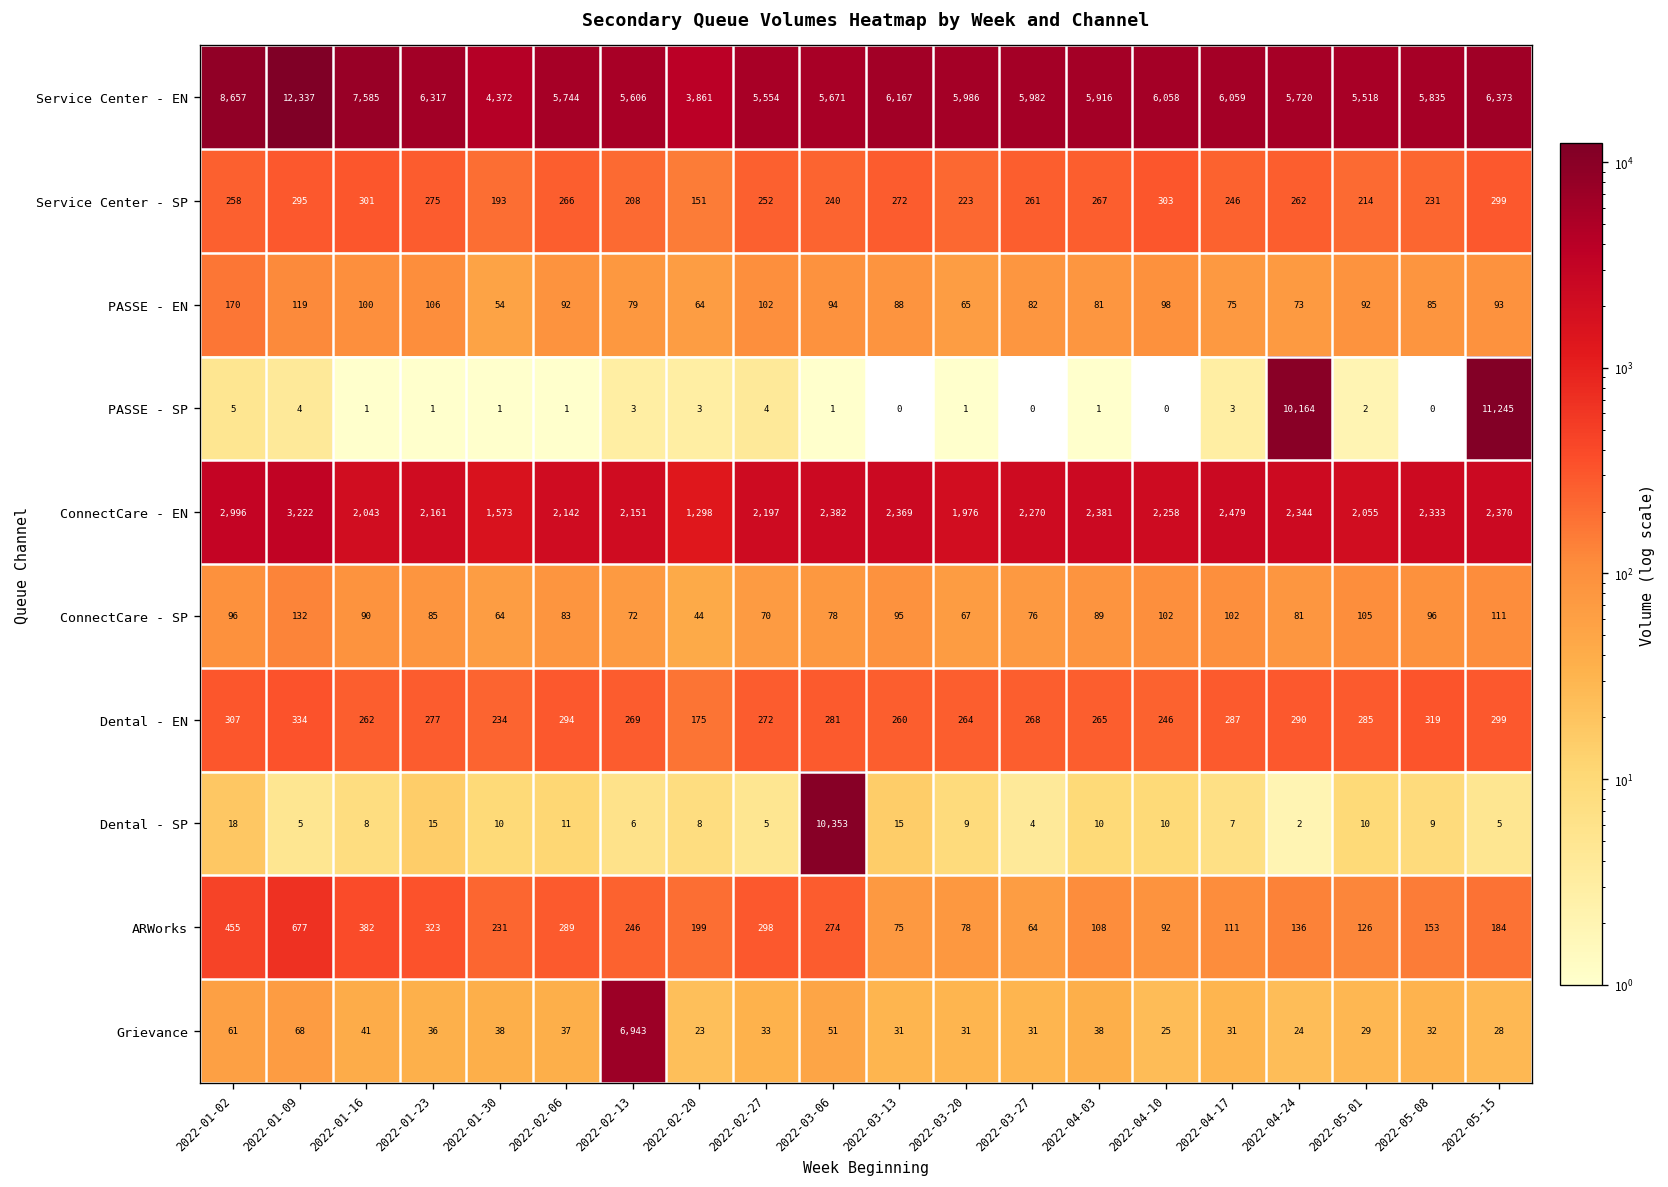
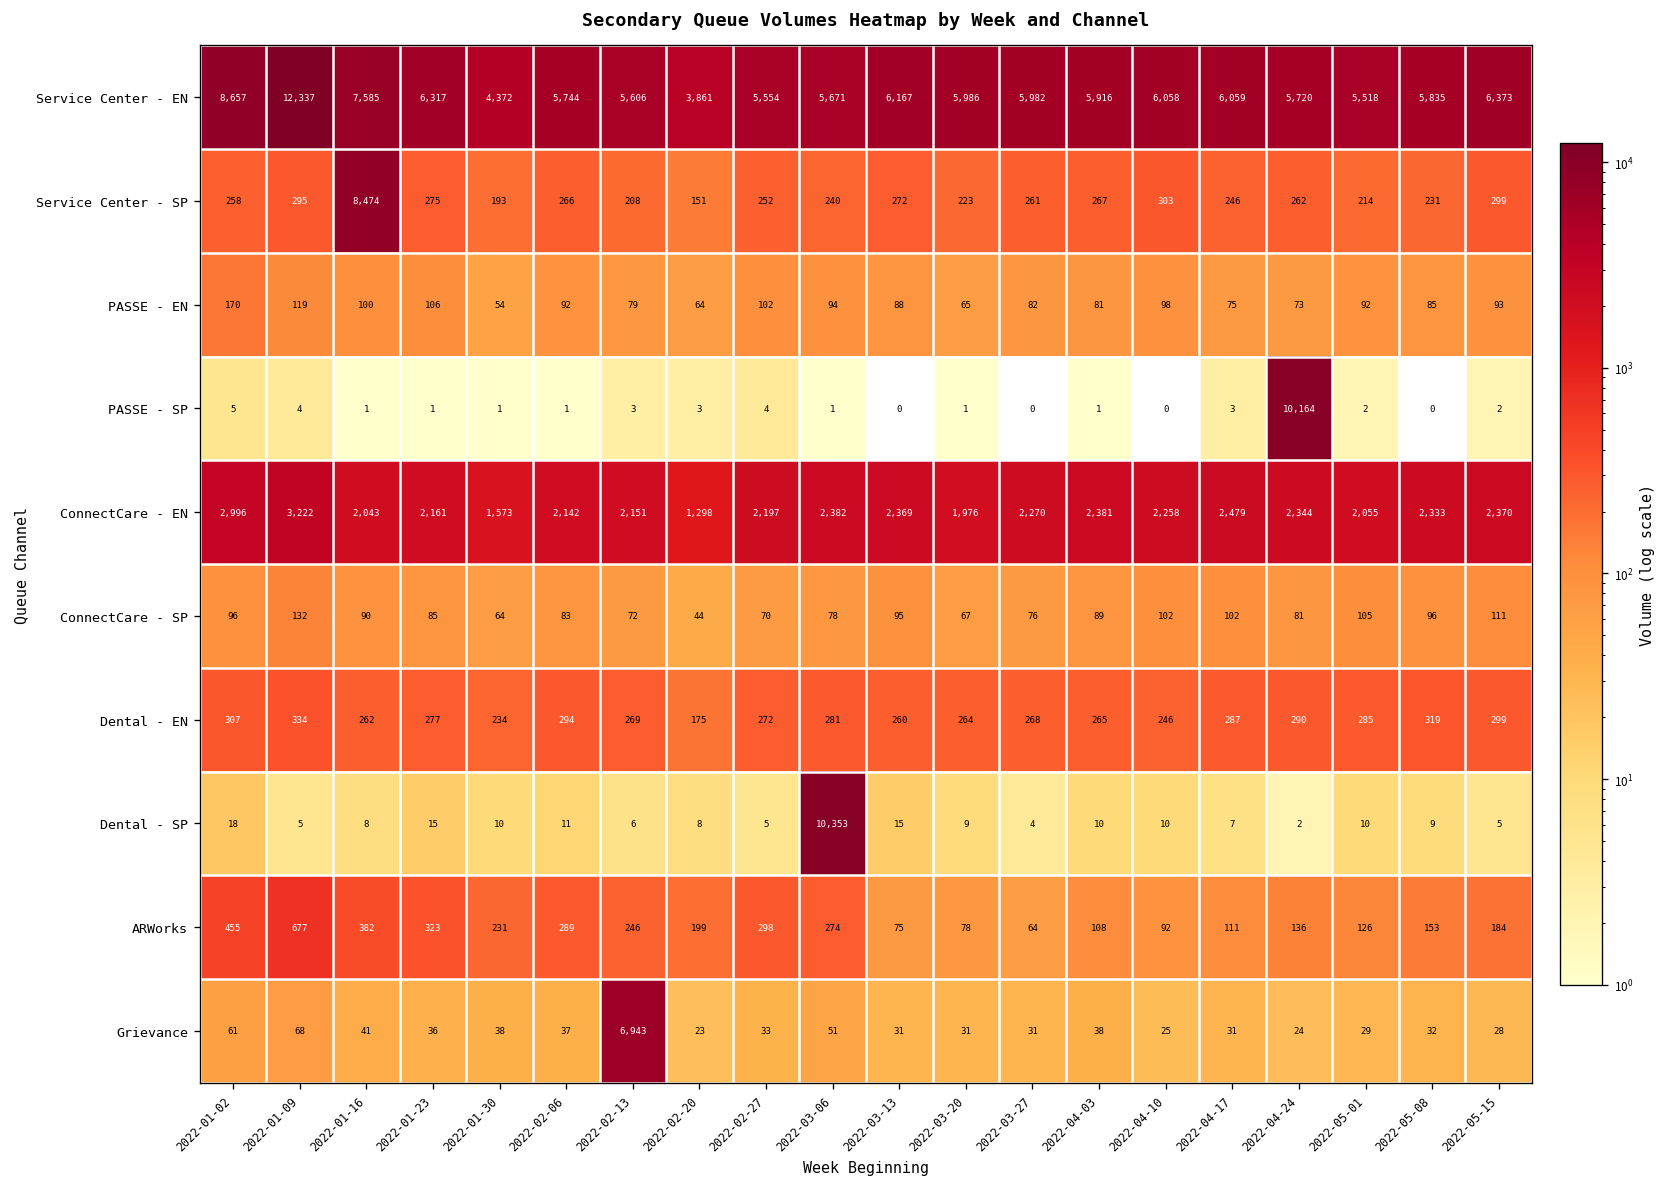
  {
    "Service Center - EN": {
      "2022-01-02": "8,657",
      "2022-01-09": "12,337",
      "2022-01-16": "7,585",
      "2022-01-23": "6,317",
      "2022-01-30": "4,372",
      "2022-02-06": "5,744",
      "2022-02-13": "5,606",
      "2022-02-20": "3,861",
      "2022-02-27": "5,554",
      "2022-03-06": "5,671",
      "2022-03-13": "6,167",
      "2022-03-20": "5,986",
      "2022-03-27": "5,982",
      "2022-04-03": "5,916",
      "2022-04-10": "6,058",
      "2022-04-17": "6,059",
      "2022-04-24": "5,720",
      "2022-05-01": "5,518",
      "2022-05-08": "5,835",
      "2022-05-15": "6,373"
    },
    "Service Center - SP": {
      "2022-01-02": "258",
      "2022-01-09": "295",
-     "2022-01-16": "301",
+     "2022-01-16": "8,474",
      "2022-01-23": "275",
      "2022-01-30": "193",
      "2022-02-06": "266",
      "2022-02-13": "208",
      "2022-02-20": "151",
      "2022-02-27": "252",
      "2022-03-06": "240",
      "2022-03-13": "272",
      "2022-03-20": "223",
      "2022-03-27": "261",
      "2022-04-03": "267",
      "2022-04-10": "303",
      "2022-04-17": "246",
      "2022-04-24": "262",
      "2022-05-01": "214",
      "2022-05-08": "231",
      "2022-05-15": "299"
    },
    "PASSE - EN": {
      "2022-01-02": "170",
      "2022-01-09": "119",
      "2022-01-16": "100",
      "2022-01-23": "106",
      "2022-01-30": "54",
      "2022-02-06": "92",
      "2022-02-13": "79",
      "2022-02-20": "64",
      "2022-02-27": "102",
      "2022-03-06": "94",
      "2022-03-13": "88",
      "2022-03-20": "65",
      "2022-03-27": "82",
      "2022-04-03": "81",
      "2022-04-10": "98",
      "2022-04-17": "75",
      "2022-04-24": "73",
      "2022-05-01": "92",
      "2022-05-08": "85",
      "2022-05-15": "93"
    },
    "PASSE - SP": {
      "2022-01-02": "5",
      "2022-01-09": "4",
      "2022-01-16": "1",
      "2022-01-23": "1",
      "2022-01-30": "1",
      "2022-02-06": "1",
      "2022-02-13": "3",
      "2022-02-20": "3",
      "2022-02-27": "4",
      "2022-03-06": "1",
      "2022-03-13": "0",
      "2022-03-20": "1",
      "2022-03-27": "0",
      "2022-04-03": "1",
      "2022-04-10": "0",
      "2022-04-17": "3",
      "2022-04-24": "10,164",
      "2022-05-01": "2",
      "2022-05-08": "0",
-     "2022-05-15": "11,245"
+     "2022-05-15": "2"
    },
    "ConnectCare - EN": {
      "2022-01-02": "2,996",
      "2022-01-09": "3,222",
      "2022-01-16": "2,043",
      "2022-01-23": "2,161",
      "2022-01-30": "1,573",
      "2022-02-06": "2,142",
      "2022-02-13": "2,151",
      "2022-02-20": "1,298",
      "2022-02-27": "2,197",
      "2022-03-06": "2,382",
      "2022-03-13": "2,369",
      "2022-03-20": "1,976",
      "2022-03-27": "2,270",
      "2022-04-03": "2,381",
      "2022-04-10": "2,258",
      "2022-04-17": "2,479",
      "2022-04-24": "2,344",
      "2022-05-01": "2,055",
      "2022-05-08": "2,333",
      "2022-05-15": "2,370"
    },
    "ConnectCare - SP": {
      "2022-01-02": "96",
      "2022-01-09": "132",
      "2022-01-16": "90",
      "2022-01-23": "85",
      "2022-01-30": "64",
      "2022-02-06": "83",
      "2022-02-13": "72",
      "2022-02-20": "44",
      "2022-02-27": "70",
      "2022-03-06": "78",
      "2022-03-13": "95",
      "2022-03-20": "67",
      "2022-03-27": "76",
      "2022-04-03": "89",
      "2022-04-10": "102",
      "2022-04-17": "102",
      "2022-04-24": "81",
      "2022-05-01": "105",
      "2022-05-08": "96",
      "2022-05-15": "111"
    },
    "Dental - EN": {
      "2022-01-02": "307",
      "2022-01-09": "334",
      "2022-01-16": "262",
      "2022-01-23": "277",
      "2022-01-30": "234",
      "2022-02-06": "294",
      "2022-02-13": "269",
      "2022-02-20": "175",
      "2022-02-27": "272",
      "2022-03-06": "281",
      "2022-03-13": "260",
      "2022-03-20": "264",
      "2022-03-27": "268",
      "2022-04-03": "265",
      "2022-04-10": "246",
      "2022-04-17": "287",
      "2022-04-24": "290",
      "2022-05-01": "285",
      "2022-05-08": "319",
      "2022-05-15": "299"
    },
    "Dental - SP": {
      "2022-01-02": "18",
      "2022-01-09": "5",
      "2022-01-16": "8",
      "2022-01-23": "15",
      "2022-01-30": "10",
      "2022-02-06": "11",
      "2022-02-13": "6",
      "2022-02-20": "8",
      "2022-02-27": "5",
      "2022-03-06": "10,353",
      "2022-03-13": "15",
      "2022-03-20": "9",
      "2022-03-27": "4",
      "2022-04-03": "10",
      "2022-04-10": "10",
      "2022-04-17": "7",
      "2022-04-24": "2",
      "2022-05-01": "10",
      "2022-05-08": "9",
      "2022-05-15": "5"
    },
    "ARWorks": {
      "2022-01-02": "455",
      "2022-01-09": "677",
      "2022-01-16": "382",
      "2022-01-23": "323",
      "2022-01-30": "231",
      "2022-02-06": "289",
      "2022-02-13": "246",
      "2022-02-20": "199",
      "2022-02-27": "298",
      "2022-03-06": "274",
      "2022-03-13": "75",
      "2022-03-20": "78",
      "2022-03-27": "64",
      "2022-04-03": "108",
      "2022-04-10": "92",
      "2022-04-17": "111",
      "2022-04-24": "136",
      "2022-05-01": "126",
      "2022-05-08": "153",
      "2022-05-15": "184"
    },
    "Grievance": {
      "2022-01-02": "61",
      "2022-01-09": "68",
      "2022-01-16": "41",
      "2022-01-23": "36",
      "2022-01-30": "38",
      "2022-02-06": "37",
      "2022-02-13": "6,943",
      "2022-02-20": "23",
      "2022-02-27": "33",
      "2022-03-06": "51",
      "2022-03-13": "31",
      "2022-03-20": "31",
      "2022-03-27": "31",
      "2022-04-03": "38",
      "2022-04-10": "25",
      "2022-04-17": "31",
      "2022-04-24": "24",
      "2022-05-01": "29",
      "2022-05-08": "32",
      "2022-05-15": "28"
    }
  }
